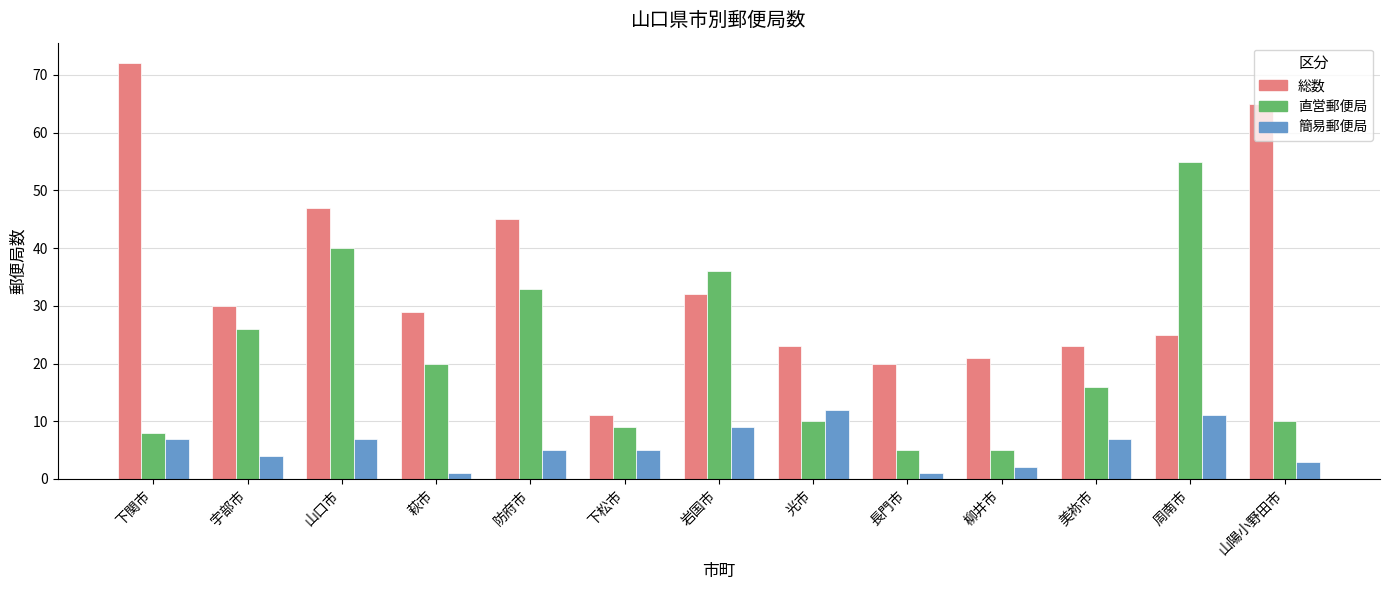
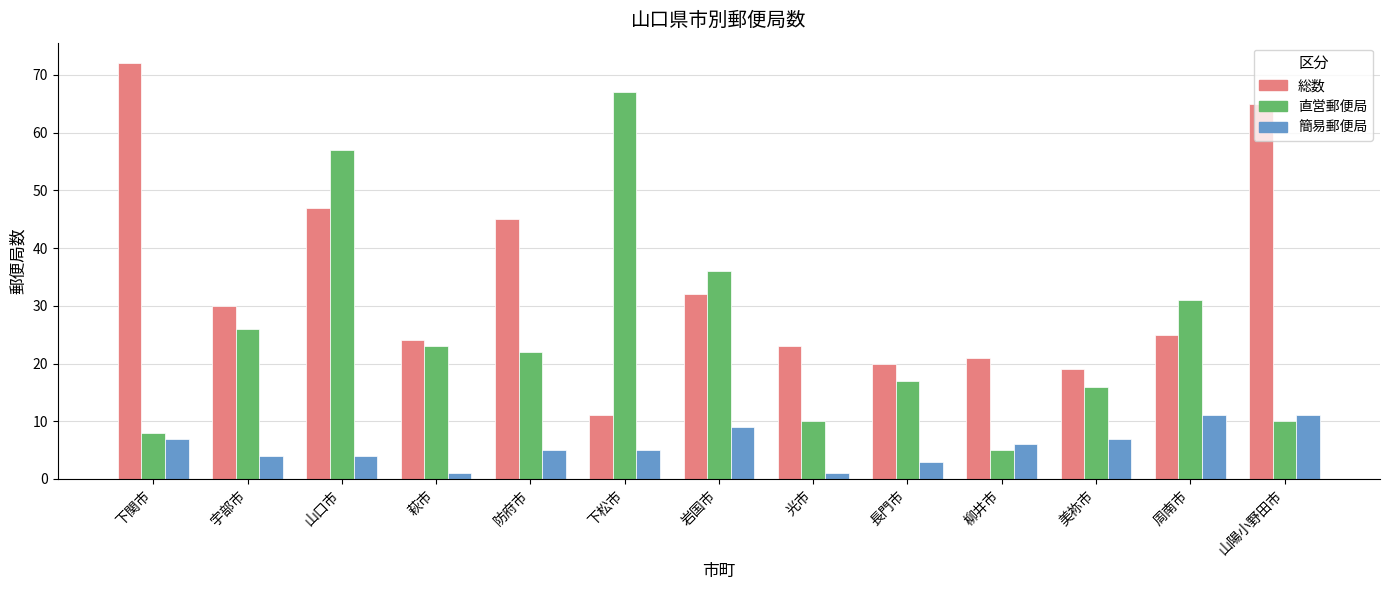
  {
    "総数": {
      "下関市": 72,
      "宇部市": 30,
      "山口市": 47,
-     "萩市": 29,
+     "萩市": 24,
      "防府市": 45,
      "下松市": 11,
      "岩国市": 32,
      "光市": 23,
      "長門市": 20,
      "柳井市": 21,
-     "美祢市": 23,
+     "美祢市": 19,
      "周南市": 25
    },
    "直営郵便局": {
      "下関市": 8,
      "宇部市": 26,
-     "山口市": 40,
-     "萩市": 20,
-     "防府市": 33,
-     "下松市": 9,
+     "山口市": 57,
+     "萩市": 23,
+     "防府市": 22,
+     "下松市": 67,
      "岩国市": 36,
      "光市": 10,
-     "長門市": 5,
+     "長門市": 17,
      "柳井市": 5,
      "美祢市": 16,
-     "周南市": 55,
+     "周南市": 31,
      "山陽小野田市": 10
    },
    "簡易郵便局": {
      "下関市": 7,
      "宇部市": 4,
-     "山口市": 7,
+     "山口市": 4,
      "萩市": 1,
      "防府市": 5,
      "下松市": 5,
      "岩国市": 9,
-     "光市": 12,
-     "長門市": 1,
-     "柳井市": 2,
+     "光市": 1,
+     "長門市": 3,
+     "柳井市": 6,
      "美祢市": 7,
      "周南市": 11,
-     "山陽小野田市": 3
+     "山陽小野田市": 11
    }
  }
